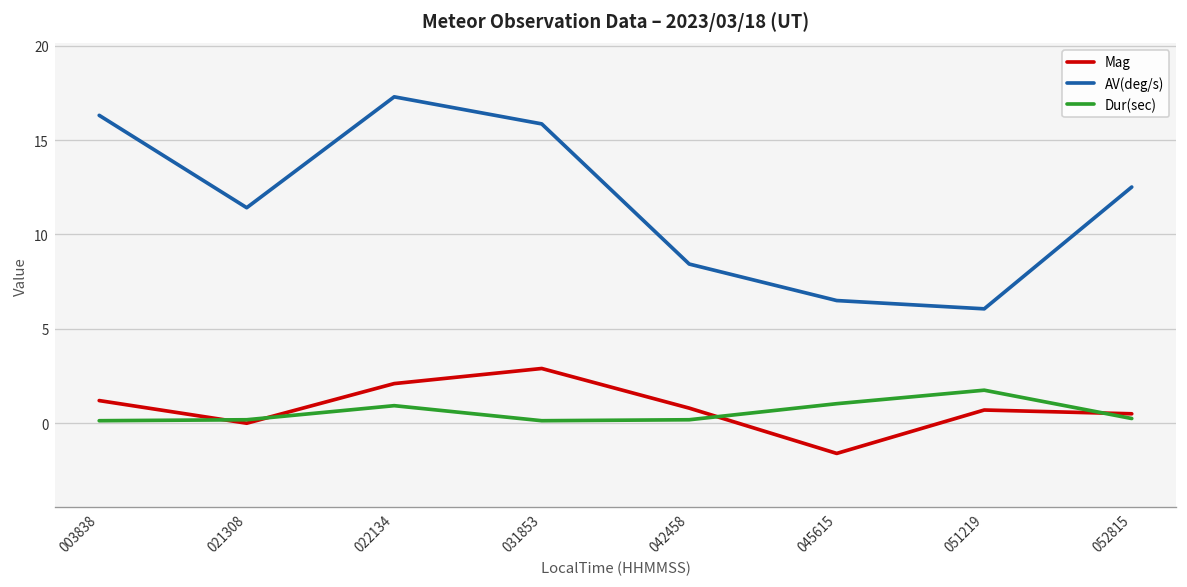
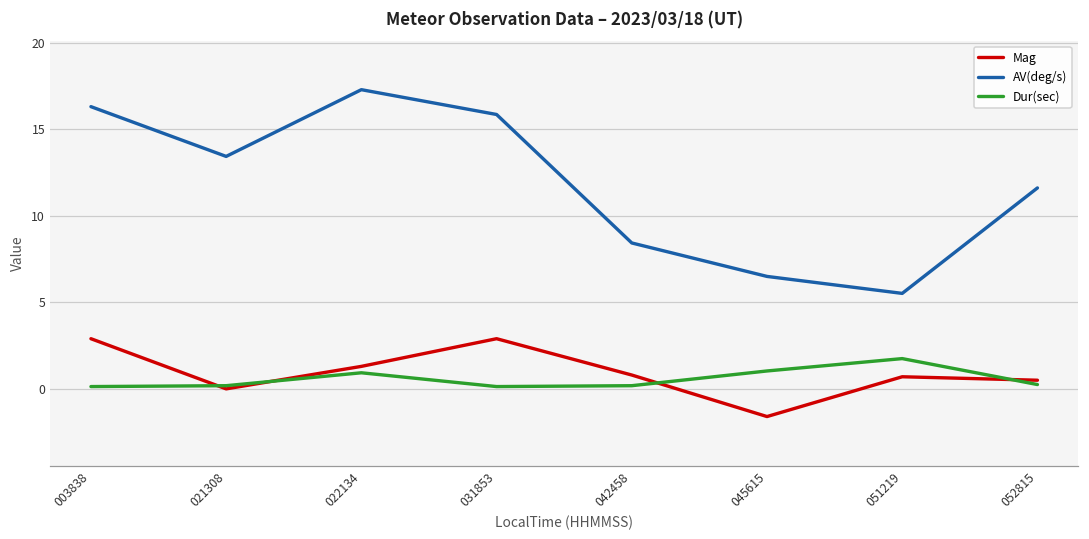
  {
    "Mag": {
-     "003838": 1.2,
+     "003838": 2.9,
      "021308": 0.0,
-     "022134": 2.1,
+     "022134": 1.3,
      "031853": 2.9,
      "042458": 0.8,
      "045615": -1.6,
      "051219": 0.7,
      "052815": 0.5
    },
    "AV(deg/s)": {
      "003838": 16.3,
-     "021308": 11.4,
+     "021308": 13.4,
      "022134": 17.3,
      "031853": 15.9,
      "042458": 8.4,
      "045615": 6.5,
-     "051219": 6.1,
-     "052815": 12.5
+     "051219": 5.5,
+     "052815": 11.6
    },
    "Dur(sec)": {
      "003838": 0.1,
      "021308": 0.2,
      "022134": 0.9,
      "031853": 0.1,
      "042458": 0.2,
      "045615": 1.0,
      "051219": 1.8,
      "052815": 0.3
    }
  }
